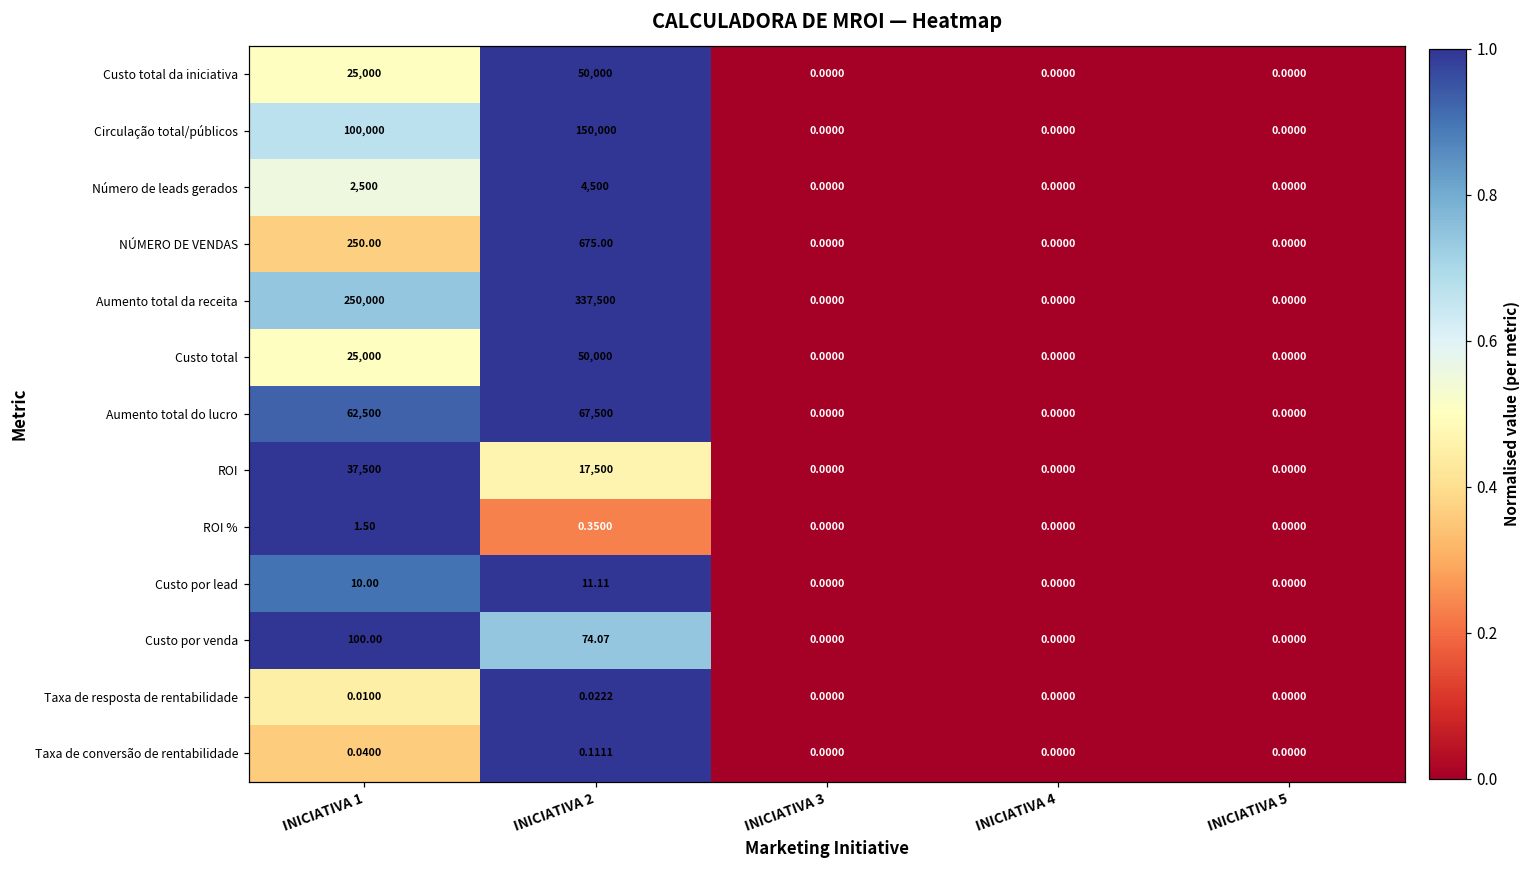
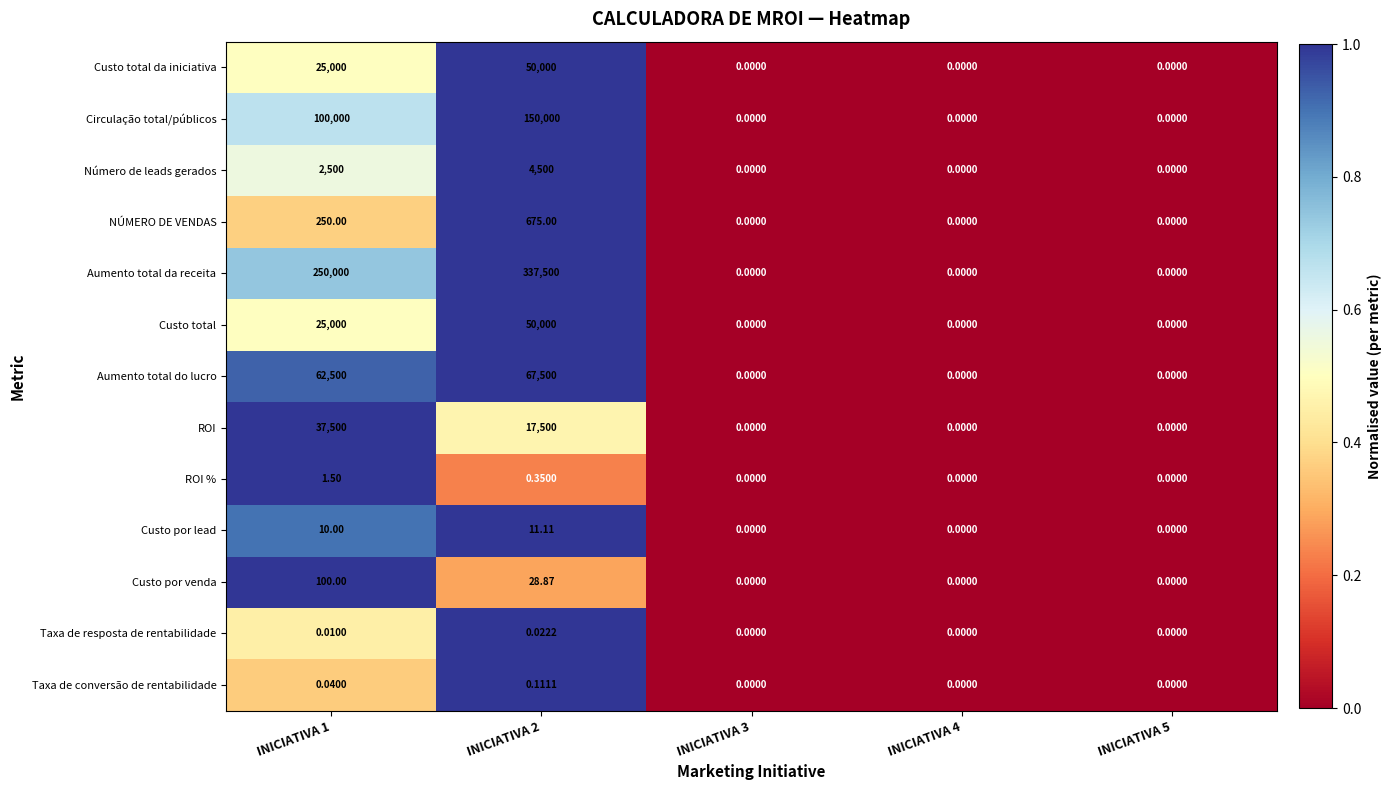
  {
    "Custo total da iniciativa": {
      "INICIATIVA 1": "25,000",
      "INICIATIVA 2": "50,000",
      "INICIATIVA 3": "0.0000",
      "INICIATIVA 4": "0.0000",
      "INICIATIVA 5": "0.0000"
    },
    "Circulação total/públicos": {
      "INICIATIVA 1": "100,000",
      "INICIATIVA 2": "150,000",
      "INICIATIVA 3": "0.0000",
      "INICIATIVA 4": "0.0000",
      "INICIATIVA 5": "0.0000"
    },
    "Número de leads gerados": {
      "INICIATIVA 1": "2,500",
      "INICIATIVA 2": "4,500",
      "INICIATIVA 3": "0.0000",
      "INICIATIVA 4": "0.0000",
      "INICIATIVA 5": "0.0000"
    },
    "NÚMERO DE VENDAS": {
      "INICIATIVA 1": "250.00",
      "INICIATIVA 2": "675.00",
      "INICIATIVA 3": "0.0000",
      "INICIATIVA 4": "0.0000",
      "INICIATIVA 5": "0.0000"
    },
    "Aumento total da receita": {
      "INICIATIVA 1": "250,000",
      "INICIATIVA 2": "337,500",
      "INICIATIVA 3": "0.0000",
      "INICIATIVA 4": "0.0000",
      "INICIATIVA 5": "0.0000"
    },
    "Custo total": {
      "INICIATIVA 1": "25,000",
      "INICIATIVA 2": "50,000",
      "INICIATIVA 3": "0.0000",
      "INICIATIVA 4": "0.0000",
      "INICIATIVA 5": "0.0000"
    },
    "Aumento total do lucro": {
      "INICIATIVA 1": "62,500",
      "INICIATIVA 2": "67,500",
      "INICIATIVA 3": "0.0000",
      "INICIATIVA 4": "0.0000",
      "INICIATIVA 5": "0.0000"
    },
    "ROI": {
      "INICIATIVA 1": "37,500",
      "INICIATIVA 2": "17,500",
      "INICIATIVA 3": "0.0000",
      "INICIATIVA 4": "0.0000",
      "INICIATIVA 5": "0.0000"
    },
    "ROI %": {
      "INICIATIVA 1": "1.50",
      "INICIATIVA 2": "0.3500",
      "INICIATIVA 3": "0.0000",
      "INICIATIVA 4": "0.0000",
      "INICIATIVA 5": "0.0000"
    },
    "Custo por lead": {
      "INICIATIVA 1": "10.00",
      "INICIATIVA 2": "11.11",
      "INICIATIVA 3": "0.0000",
      "INICIATIVA 4": "0.0000",
      "INICIATIVA 5": "0.0000"
    },
    "Custo por venda": {
      "INICIATIVA 1": "100.00",
-     "INICIATIVA 2": "74.07",
+     "INICIATIVA 2": "28.87",
      "INICIATIVA 3": "0.0000",
      "INICIATIVA 4": "0.0000",
      "INICIATIVA 5": "0.0000"
    },
    "Taxa de resposta de rentabilidade": {
      "INICIATIVA 1": "0.0100",
      "INICIATIVA 2": "0.0222",
      "INICIATIVA 3": "0.0000",
      "INICIATIVA 4": "0.0000",
      "INICIATIVA 5": "0.0000"
    },
    "Taxa de conversão de rentabilidade": {
      "INICIATIVA 1": "0.0400",
      "INICIATIVA 2": "0.1111",
      "INICIATIVA 3": "0.0000",
      "INICIATIVA 4": "0.0000",
      "INICIATIVA 5": "0.0000"
    }
  }
